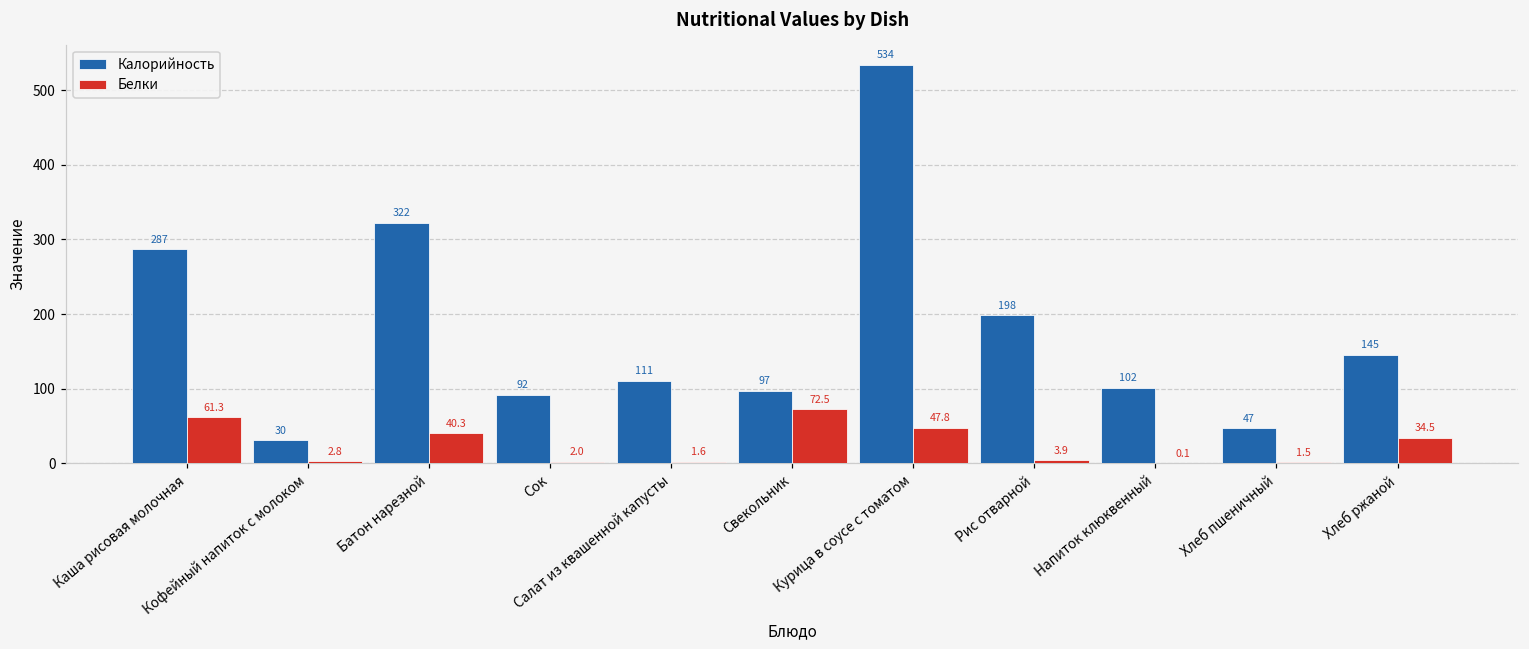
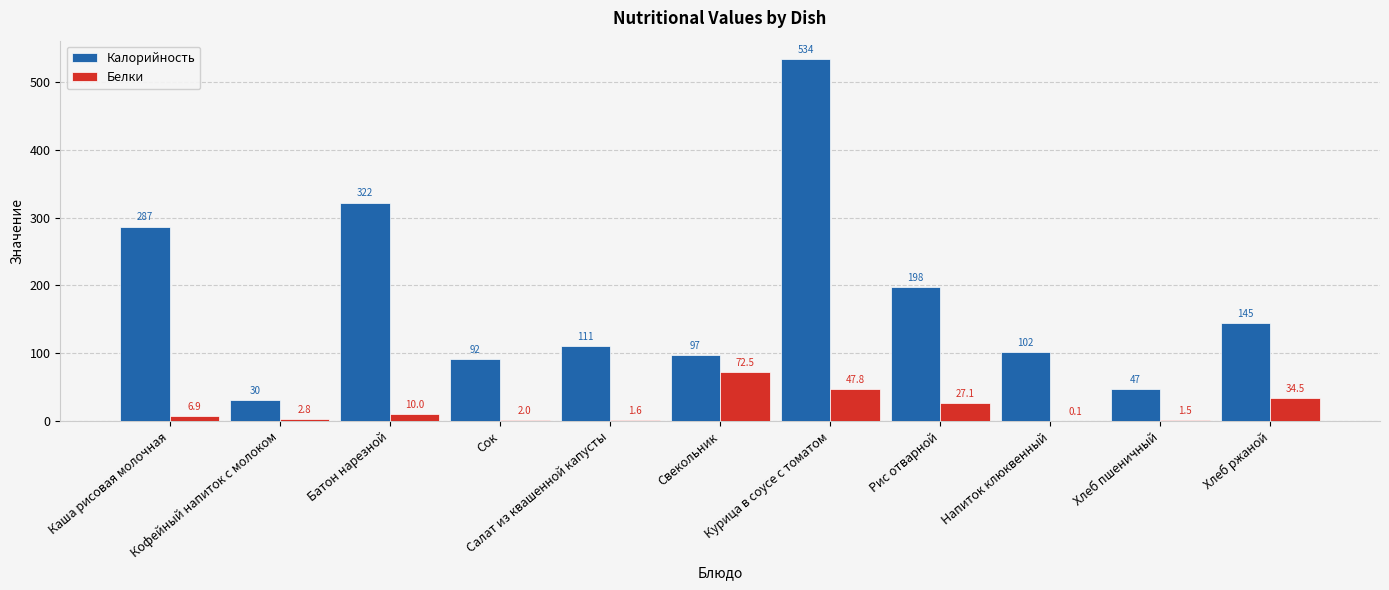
  {
    "Калорийность": {
      "Каша рисовая молочная": 287,
      "Кофейный напиток с молоком": 30,
      "Батон нарезной": 322,
      "Сок": 92,
      "Салат из квашенной капусты": 111,
      "Свекольник": 97,
      "Курица в соусе с томатом": 534,
      "Рис отварной": 198,
      "Напиток клюквенный": 102,
      "Хлеб пшеничный": 47,
      "Хлеб ржаной": 145
    },
    "Белки": {
-     "Каша рисовая молочная": 61.3,
+     "Каша рисовая молочная": 6.9,
      "Кофейный напиток с молоком": 2.8,
-     "Батон нарезной": 40.3,
+     "Батон нарезной": 10.0,
      "Сок": 2.0,
      "Салат из квашенной капусты": 1.6,
      "Свекольник": 72.5,
      "Курица в соусе с томатом": 47.8,
-     "Рис отварной": 3.9,
+     "Рис отварной": 27.1,
      "Напиток клюквенный": 0.1,
      "Хлеб пшеничный": 1.5,
      "Хлеб ржаной": 34.5
    }
  }
